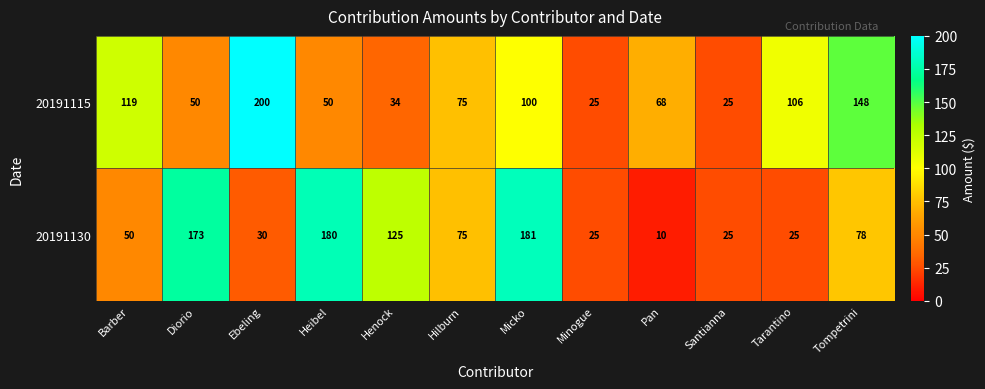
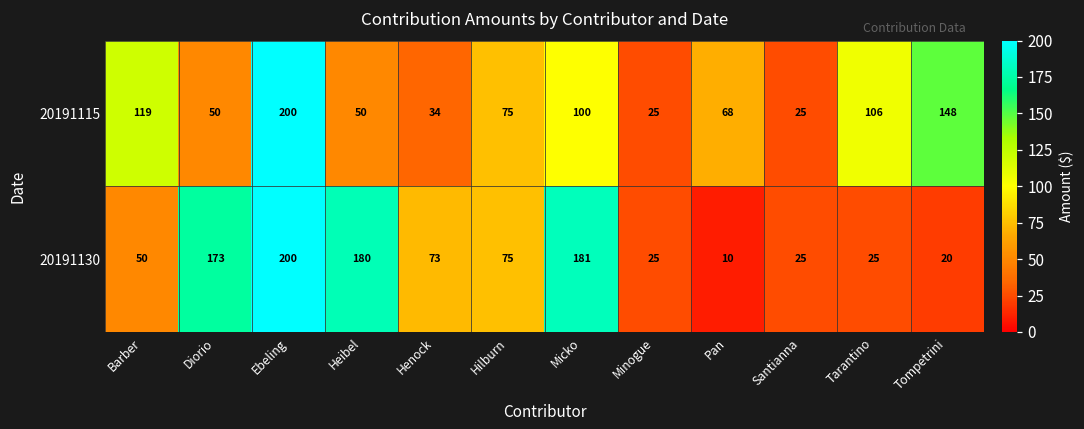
  {
    "20191115": {
      "Barber": 119,
      "Diorio": 50,
      "Ebeling": 200,
      "Heibel": 50,
      "Henock": 34,
      "Hilburn": 75,
      "Micko": 100,
      "Minogue": 25,
      "Pan": 68,
      "Santianna": 25,
      "Tarantino": 106,
      "Tompetrini": 148
    },
    "20191130": {
      "Barber": 50,
      "Diorio": 173,
-     "Ebeling": 30,
+     "Ebeling": 200,
      "Heibel": 180,
-     "Henock": 125,
+     "Henock": 73,
      "Hilburn": 75,
      "Micko": 181,
      "Minogue": 25,
      "Pan": 10,
      "Santianna": 25,
      "Tarantino": 25,
-     "Tompetrini": 78
+     "Tompetrini": 20
    }
  }
